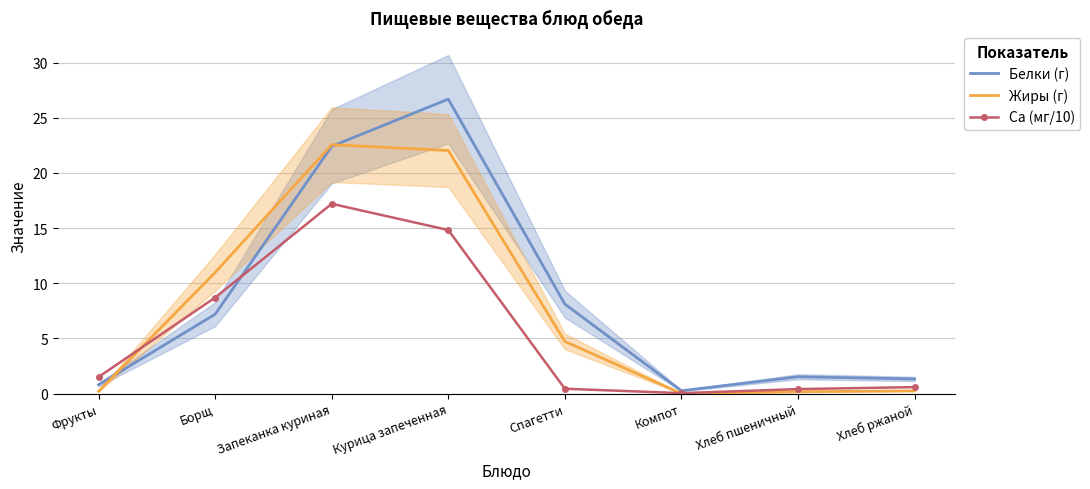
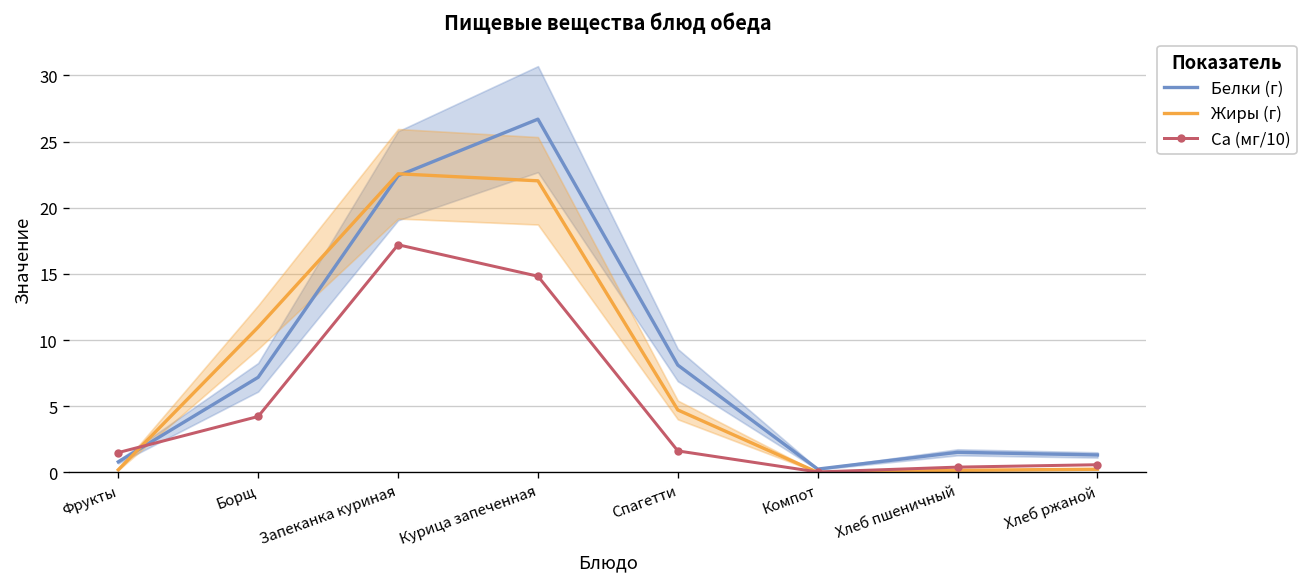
  {
    "Ca (мг/10)": {
      "Фрукты": 1.5,
-     "Борщ": 8.7,
+     "Борщ": 4.2,
      "Запеканка куриная": 17.2,
      "Курица запеченная": 14.8,
-     "Спагетти": 0.4,
+     "Спагетти": 1.6,
      "Хлеб ржаной": 0.6
    }
  }
